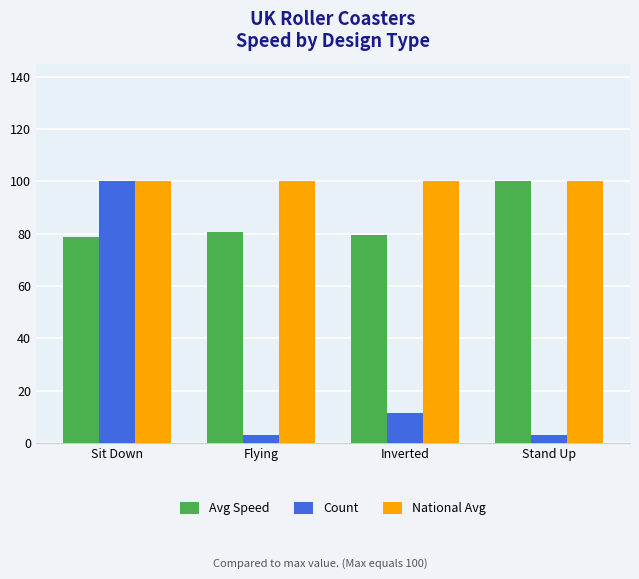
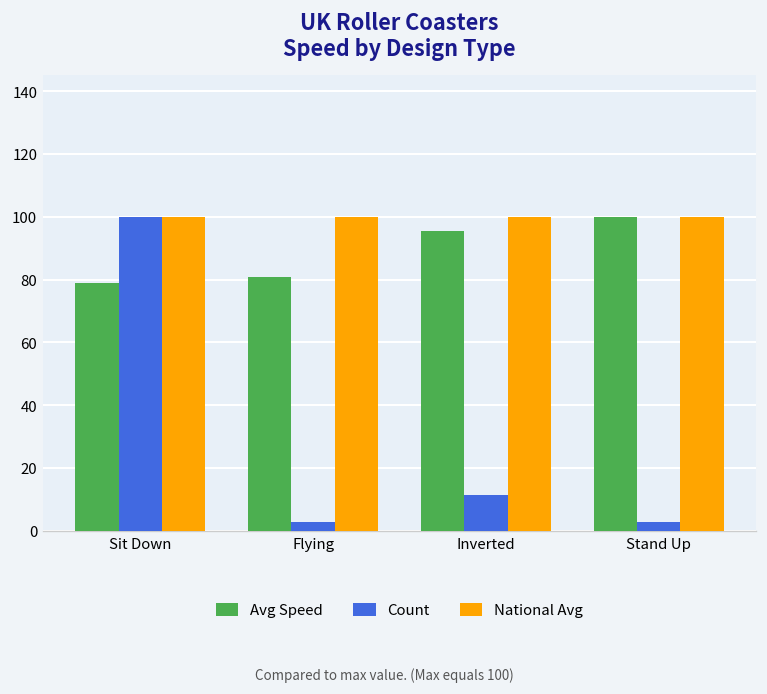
  {
    "Avg Speed": {
      "Sit Down": 79,
      "Flying": 81,
-     "Inverted": 79,
+     "Inverted": 95,
      "Stand Up": 100
    },
    "Count": {
      "Sit Down": 100,
      "Flying": 3,
      "Inverted": 11,
      "Stand Up": 3
    },
    "National Avg": {
      "Sit Down": 100,
      "Flying": 100,
      "Inverted": 100,
      "Stand Up": 100
    }
  }
